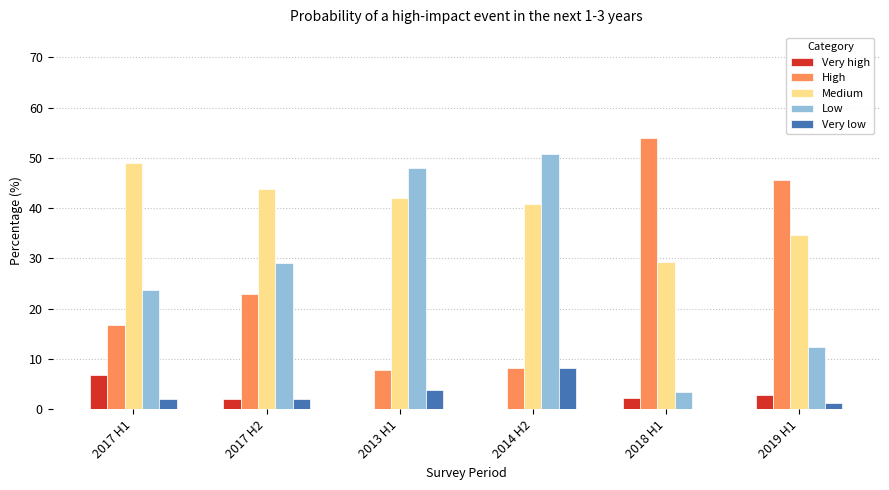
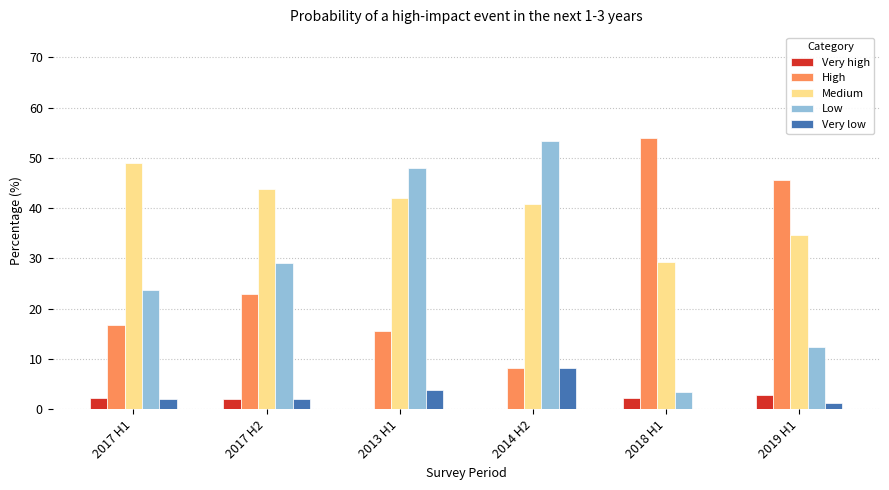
  {
    "Very high": {
-     "2017 H1": 7,
+     "2017 H1": 2,
      "2017 H2": 2,
      "2013 H1": 0,
      "2014 H2": 0,
      "2018 H1": 2,
      "2019 H1": 3
    },
    "High": {
      "2017 H1": 17,
      "2017 H2": 23,
-     "2013 H1": 8,
+     "2013 H1": 16,
      "2014 H2": 8,
      "2018 H1": 54,
      "2019 H1": 46
    },
    "Medium": {
      "2017 H1": 49,
      "2017 H2": 44,
      "2013 H1": 42,
      "2014 H2": 41,
      "2018 H1": 29,
      "2019 H1": 35
    },
    "Low": {
      "2017 H1": 24,
      "2017 H2": 29,
      "2013 H1": 48,
-     "2014 H2": 51,
+     "2014 H2": 53,
      "2018 H1": 3,
      "2019 H1": 12
    },
    "Very low": {
      "2017 H1": 2,
      "2017 H2": 2,
      "2013 H1": 4,
      "2014 H2": 8,
      "2018 H1": 0,
      "2019 H1": 1
    }
  }
